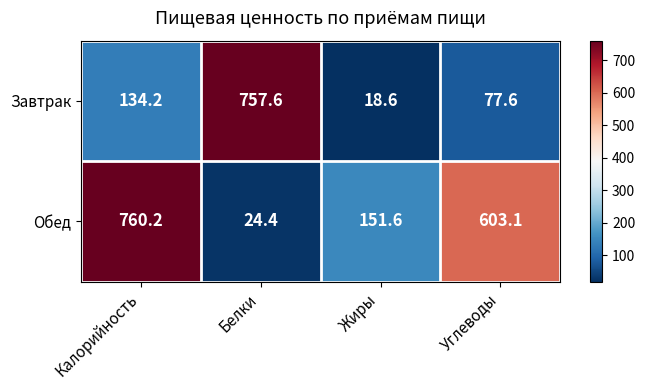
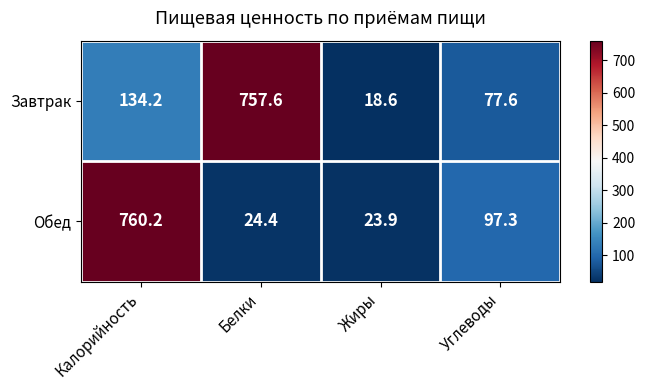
  {
    "Завтрак": {
      "Калорийность": 134.2,
      "Белки": 757.6,
      "Жиры": 18.6,
      "Углеводы": 77.6
    },
    "Обед": {
      "Калорийность": 760.2,
      "Белки": 24.4,
-     "Жиры": 151.6,
-     "Углеводы": 603.1
+     "Жиры": 23.9,
+     "Углеводы": 97.3
    }
  }
